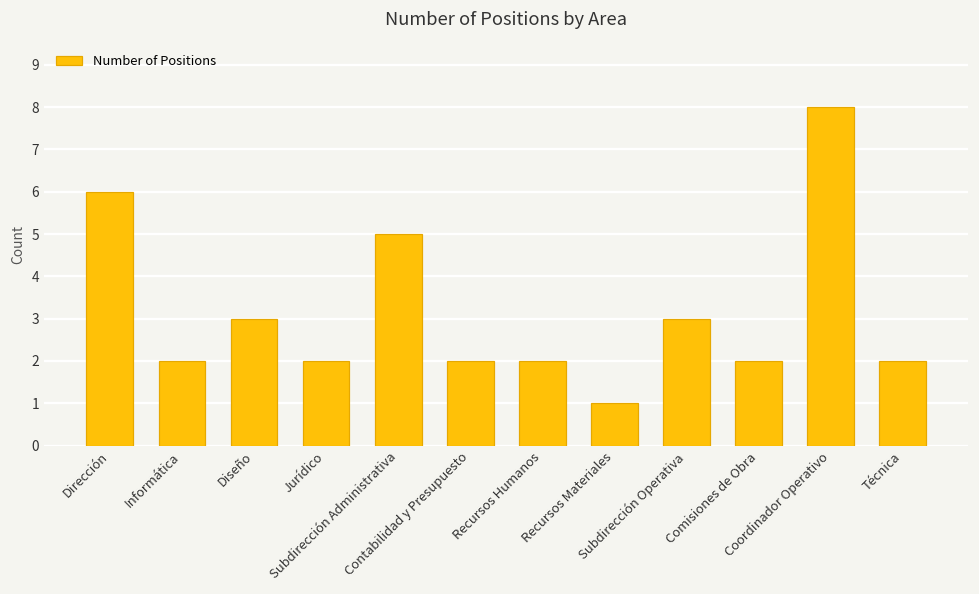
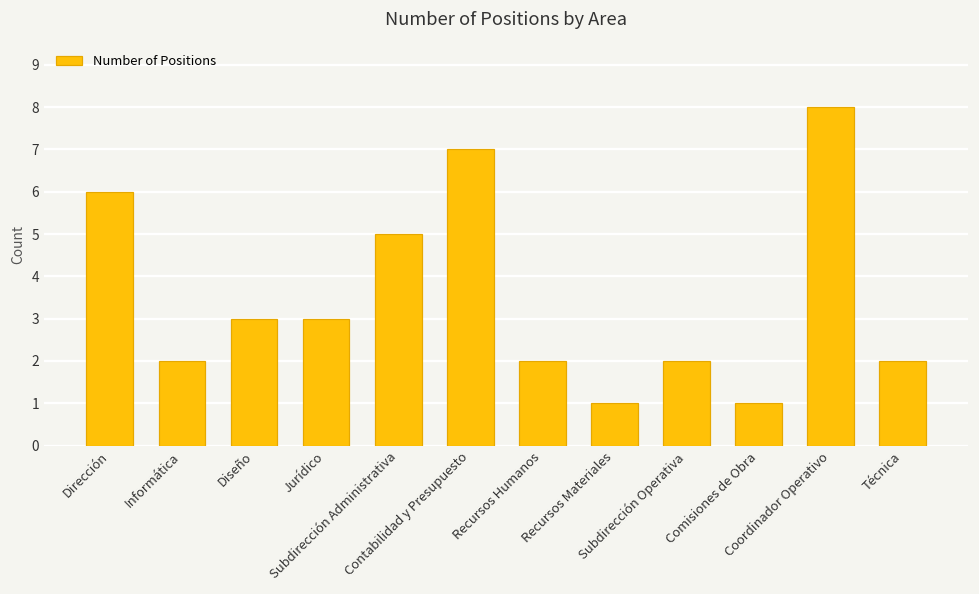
  {
    "Dirección": 6,
    "Informática": 2,
    "Diseño": 3,
-   "Jurídico": 2,
+   "Jurídico": 3,
    "Subdirección Administrativa": 5,
-   "Contabilidad y Presupuesto": 2,
+   "Contabilidad y Presupuesto": 7,
    "Recursos Humanos": 2,
    "Recursos Materiales": 1,
-   "Subdirección Operativa": 3,
-   "Comisiones de Obra": 2,
+   "Subdirección Operativa": 2,
+   "Comisiones de Obra": 1,
    "Coordinador Operativo": 8,
    "Técnica": 2
  }
